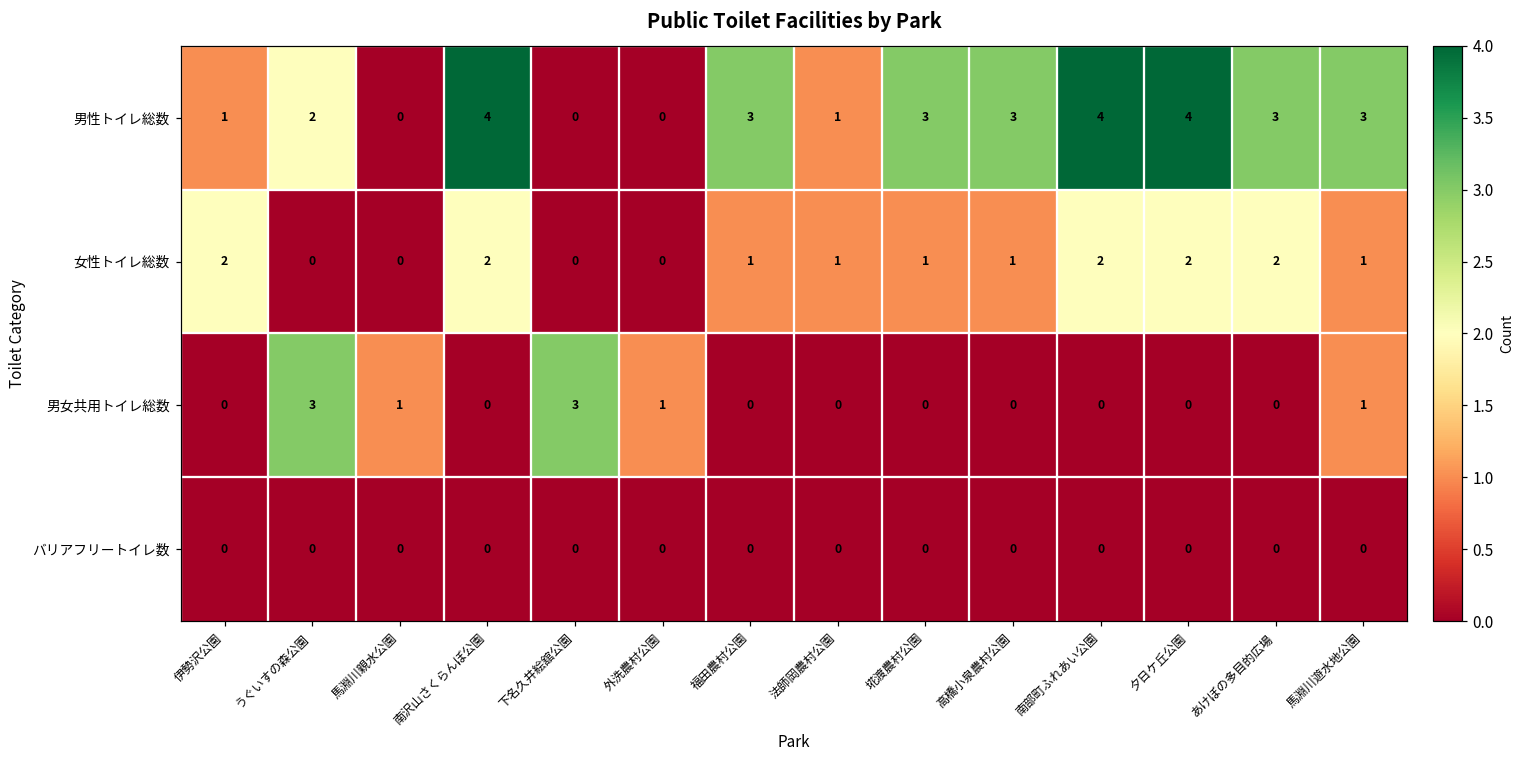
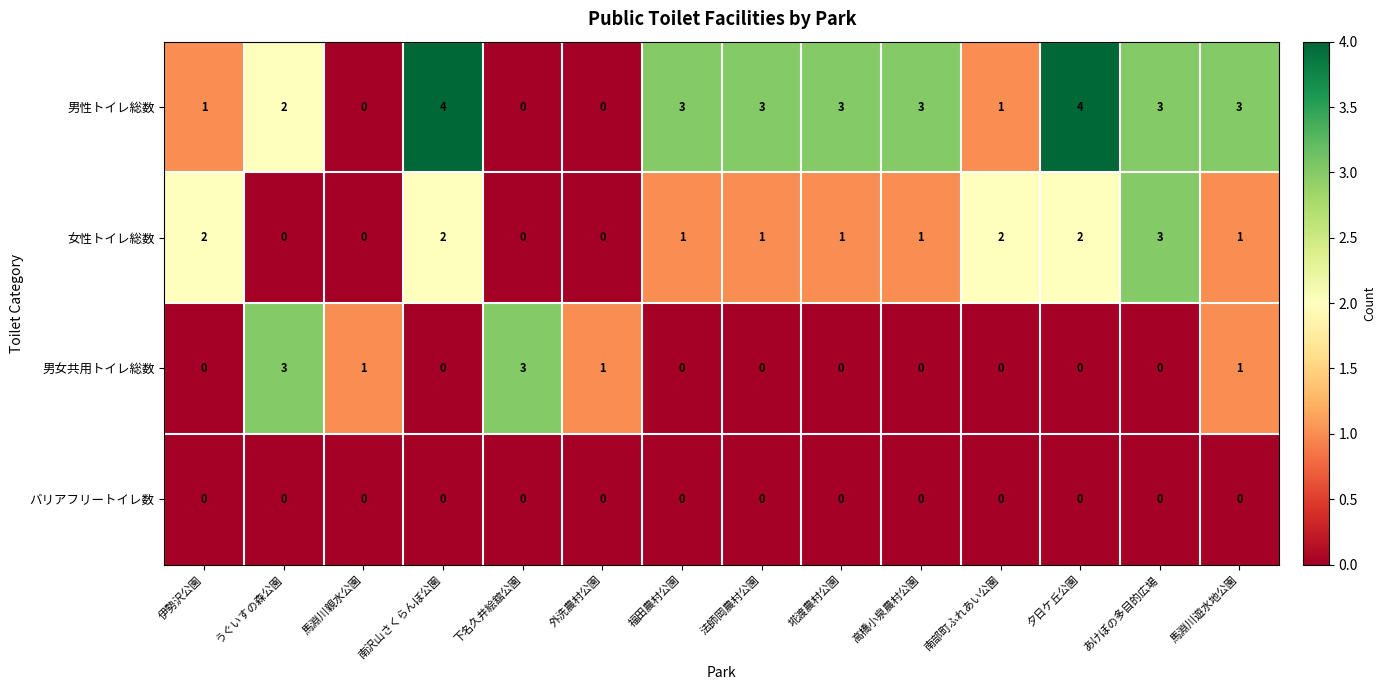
  {
    "男性トイレ総数": {
      "伊勢沢公園": 1,
      "うぐいすの森公園": 2,
      "馬淵川親水公園": 0,
      "南沢山さくらんぼ公園": 4,
      "下名久井絵舘公園": 0,
      "外洗農村公園": 0,
      "福田農村公園": 3,
-     "法師岡農村公園": 1,
+     "法師岡農村公園": 3,
      "埖渡農村公園": 3,
      "高橋小泉農村公園": 3,
-     "南部町ふれあい公園": 4,
+     "南部町ふれあい公園": 1,
      "夕日ケ丘公園": 4,
      "あけぼの多目的広場": 3,
      "馬淵川遊水地公園": 3
    },
    "女性トイレ総数": {
      "伊勢沢公園": 2,
      "うぐいすの森公園": 0,
      "馬淵川親水公園": 0,
      "南沢山さくらんぼ公園": 2,
      "下名久井絵舘公園": 0,
      "外洗農村公園": 0,
      "福田農村公園": 1,
      "法師岡農村公園": 1,
      "埖渡農村公園": 1,
      "高橋小泉農村公園": 1,
      "南部町ふれあい公園": 2,
      "夕日ケ丘公園": 2,
-     "あけぼの多目的広場": 2,
+     "あけぼの多目的広場": 3,
      "馬淵川遊水地公園": 1
    },
    "男女共用トイレ総数": {
      "伊勢沢公園": 0,
      "うぐいすの森公園": 3,
      "馬淵川親水公園": 1,
      "南沢山さくらんぼ公園": 0,
      "下名久井絵舘公園": 3,
      "外洗農村公園": 1,
      "福田農村公園": 0,
      "法師岡農村公園": 0,
      "埖渡農村公園": 0,
      "高橋小泉農村公園": 0,
      "南部町ふれあい公園": 0,
      "夕日ケ丘公園": 0,
      "あけぼの多目的広場": 0,
      "馬淵川遊水地公園": 1
    },
    "バリアフリートイレ数": {
      "伊勢沢公園": 0,
      "うぐいすの森公園": 0,
      "馬淵川親水公園": 0,
      "南沢山さくらんぼ公園": 0,
      "下名久井絵舘公園": 0,
      "外洗農村公園": 0,
      "福田農村公園": 0,
      "法師岡農村公園": 0,
      "埖渡農村公園": 0,
      "高橋小泉農村公園": 0,
      "南部町ふれあい公園": 0,
      "夕日ケ丘公園": 0,
      "あけぼの多目的広場": 0,
      "馬淵川遊水地公園": 0
    }
  }
